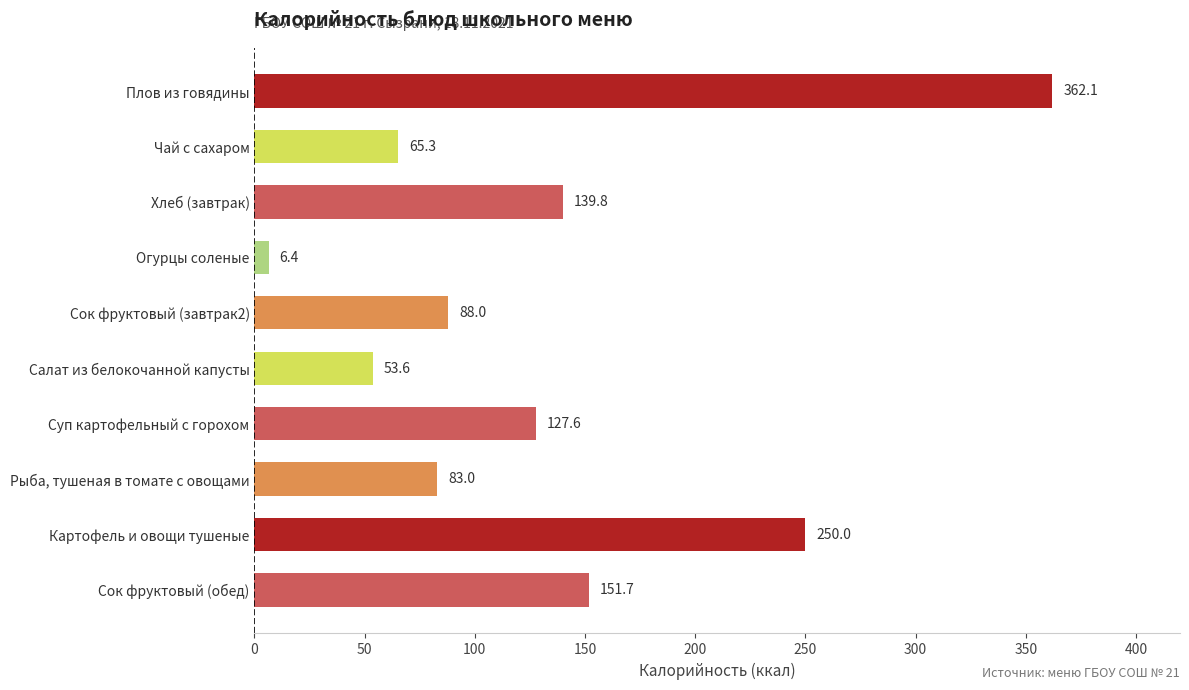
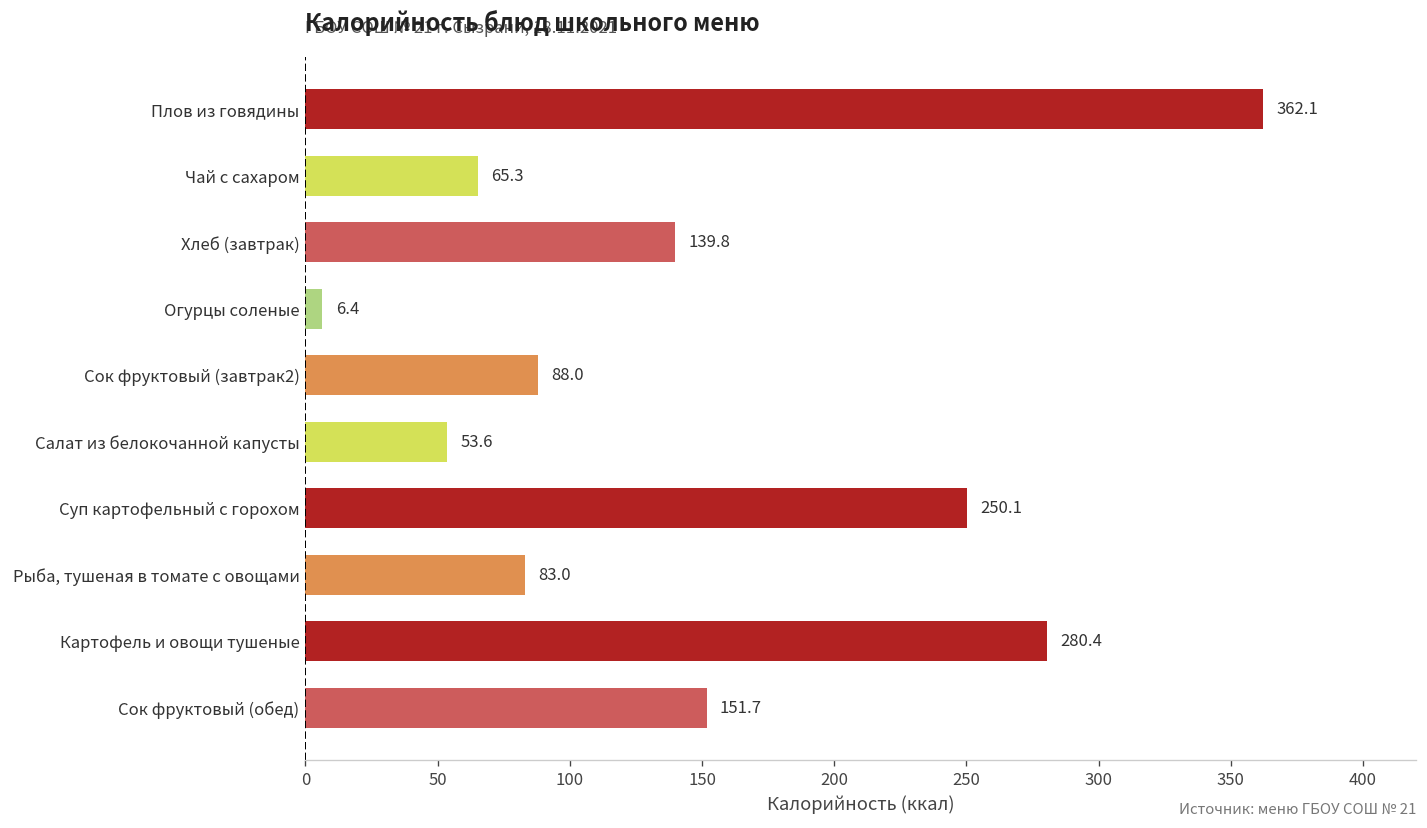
  {
    "Плов из говядины": 362.1,
    "Чай с сахаром": 65.3,
    "Хлеб (завтрак)": 139.8,
    "Огурцы соленые": 6.4,
    "Сок фруктовый (завтрак2)": 88.0,
    "Салат из белокочанной капусты": 53.6,
-   "Суп картофельный с горохом": 127.6,
+   "Суп картофельный с горохом": 250.1,
    "Рыба, тушеная в томате с овощами": 83.0,
-   "Картофель и овощи тушеные": 250.0,
+   "Картофель и овощи тушеные": 280.4,
    "Сок фруктовый (обед)": 151.7
  }
